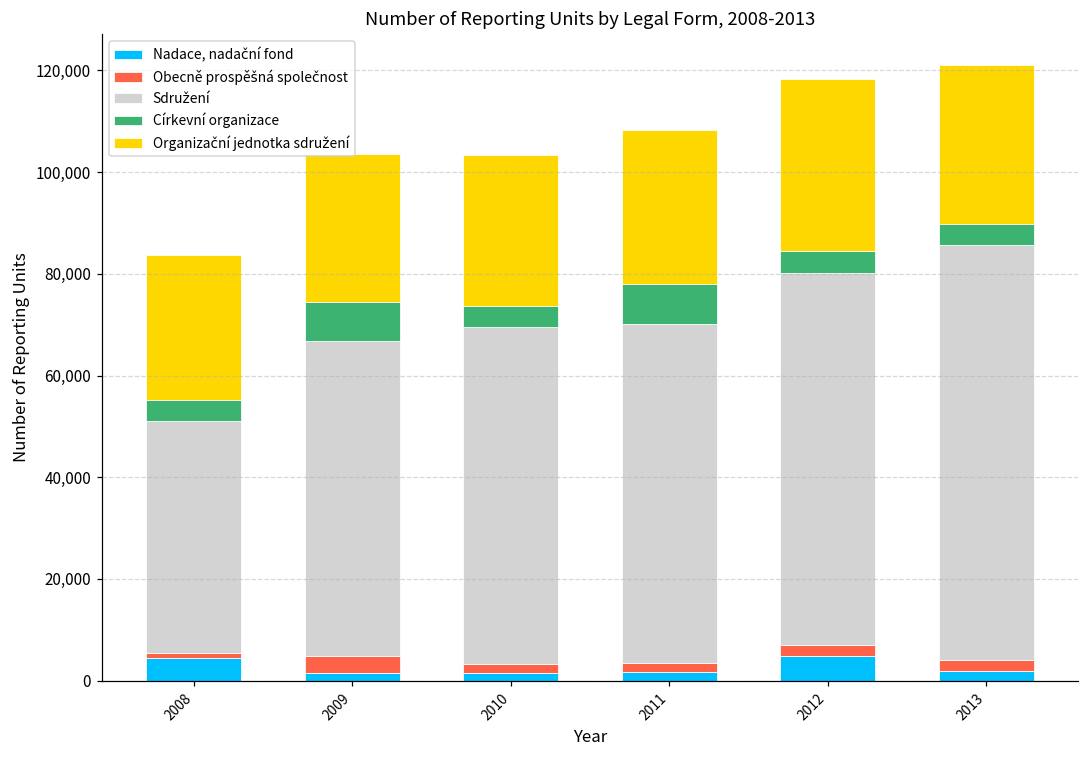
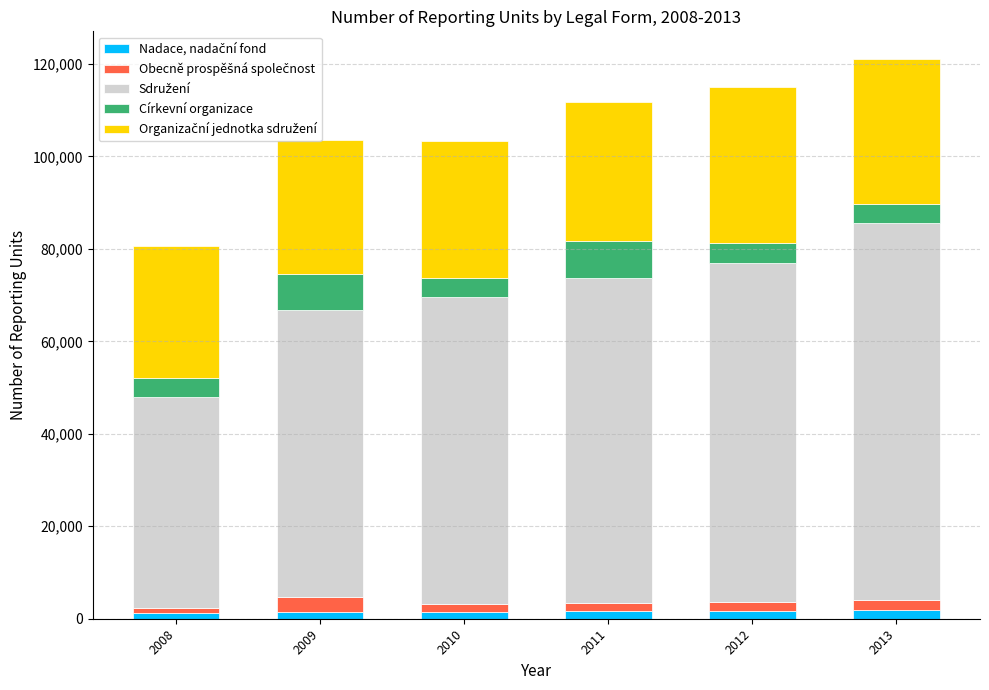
  {
    "Nadace, nadační fond": {
-     "2008": "4,000",
+     "2008": "1,000",
      "2009": "1,000",
      "2010": "2,000",
      "2011": "2,000",
-     "2012": "5,000",
+     "2012": "2,000",
      "2013": "2,000"
    },
    "Obecně prospěšná společnost": {
      "2008": "1,000",
      "2009": "3,000",
      "2010": "2,000",
      "2011": "2,000",
      "2012": "2,000",
      "2013": "2,000"
    },
    "Sdružení": {
      "2008": "46,000",
      "2009": "62,000",
      "2010": "66,000",
-     "2011": "67,000",
+     "2011": "70,000",
      "2012": "73,000",
      "2013": "82,000"
    },
    "Církevní organizace": {
      "2008": "4,000",
      "2009": "8,000",
      "2010": "4,000",
      "2011": "8,000",
      "2012": "4,000",
      "2013": "4,000"
    },
    "Organizační jednotka sdružení": {
      "2008": "29,000",
      "2010": "30,000",
      "2011": "30,000",
      "2012": "34,000",
      "2013": "31,000"
    }
  }
